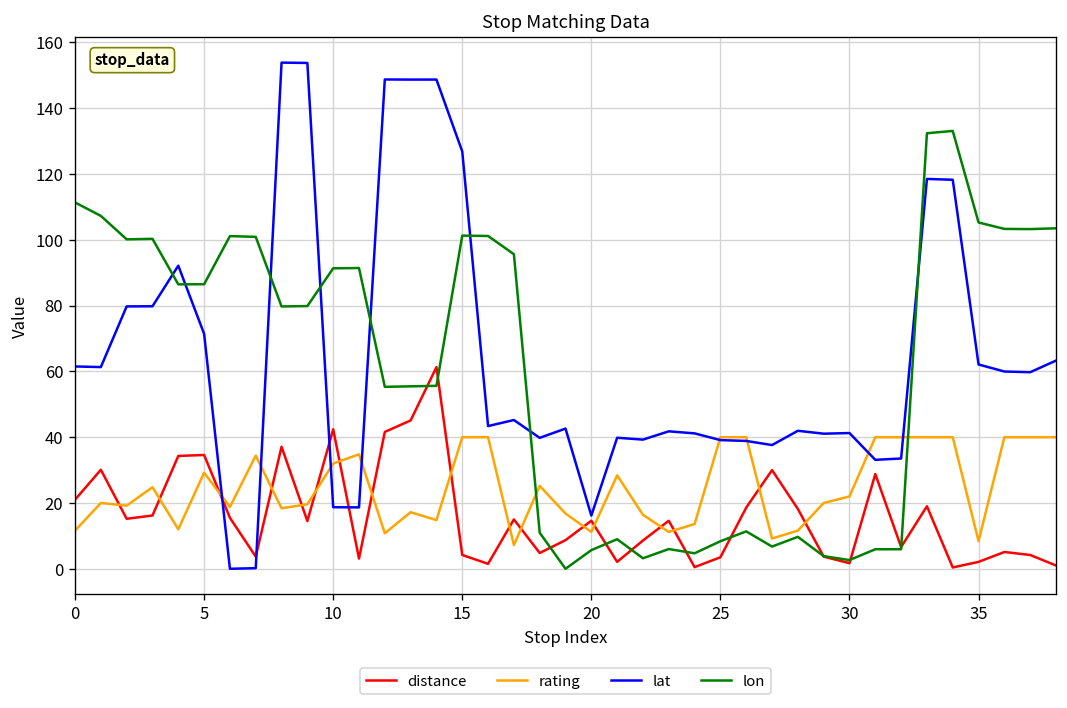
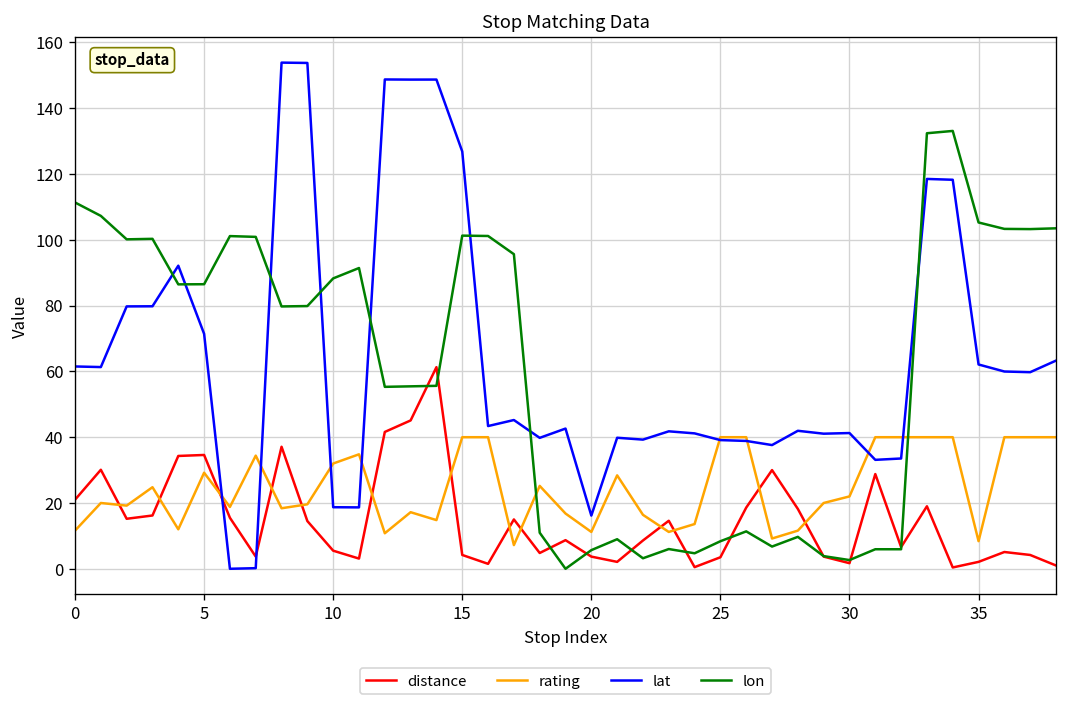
  {
    "distance": {
      "0": 21,
      "5": 35,
-     "10": 42,
+     "10": 6,
      "15": 4,
-     "20": 15,
+     "20": 4,
      "25": 4,
      "30": 2,
      "35": 2
    },
    "rating": {
      "0": 12,
      "5": 29,
      "10": 32,
      "15": 40,
      "20": 11,
      "30": 22,
      "35": 8
    },
    "lat": {
      "0": 62,
      "5": 71,
      "10": 19,
      "15": 127,
      "20": 16,
      "30": 41,
      "35": 62
    },
    "lon": {
      "0": 111,
      "5": 87,
-     "10": 91,
+     "10": 88,
      "15": 101,
      "20": 6,
      "25": 8,
      "30": 3,
      "35": 105
    }
  }
